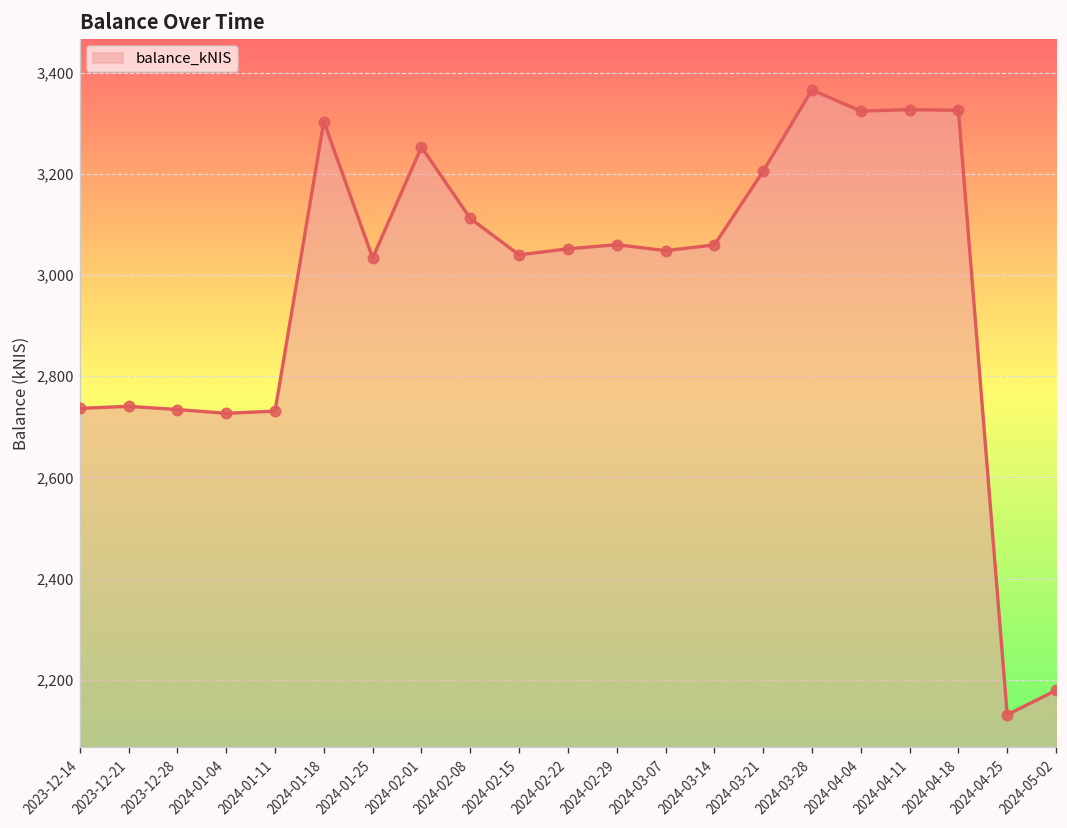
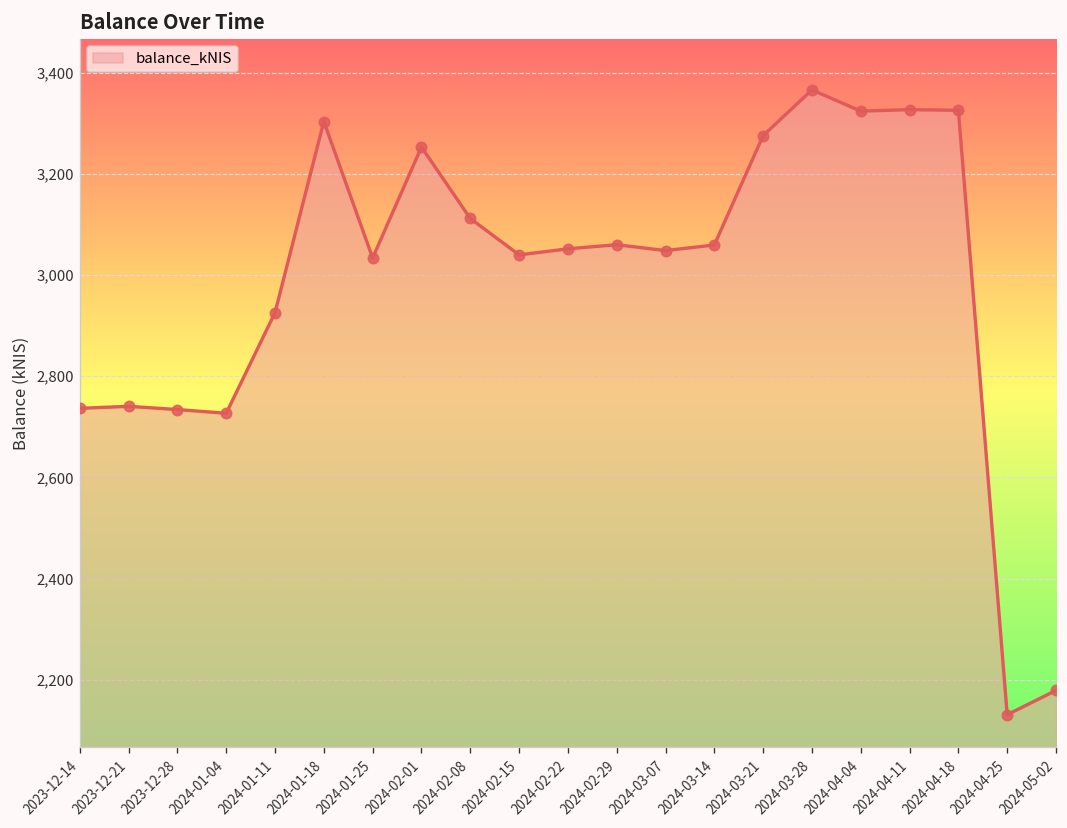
  {
    "2023-12-14": "2,740",
    "2023-12-21": "2,740",
    "2023-12-28": "2,730",
    "2024-01-04": "2,730",
-   "2024-01-11": "2,730",
+   "2024-01-11": "2,930",
    "2024-01-18": "3,300",
    "2024-01-25": "3,030",
    "2024-02-01": "3,250",
    "2024-02-08": "3,110",
    "2024-02-15": "3,040",
    "2024-02-22": "3,050",
    "2024-02-29": "3,060",
    "2024-03-07": "3,050",
    "2024-03-14": "3,060",
-   "2024-03-21": "3,200",
+   "2024-03-21": "3,280",
    "2024-03-28": "3,370",
    "2024-04-04": "3,320",
    "2024-04-11": "3,330",
    "2024-04-18": "3,330",
    "2024-04-25": "2,130",
    "2024-05-02": "2,180"
  }
